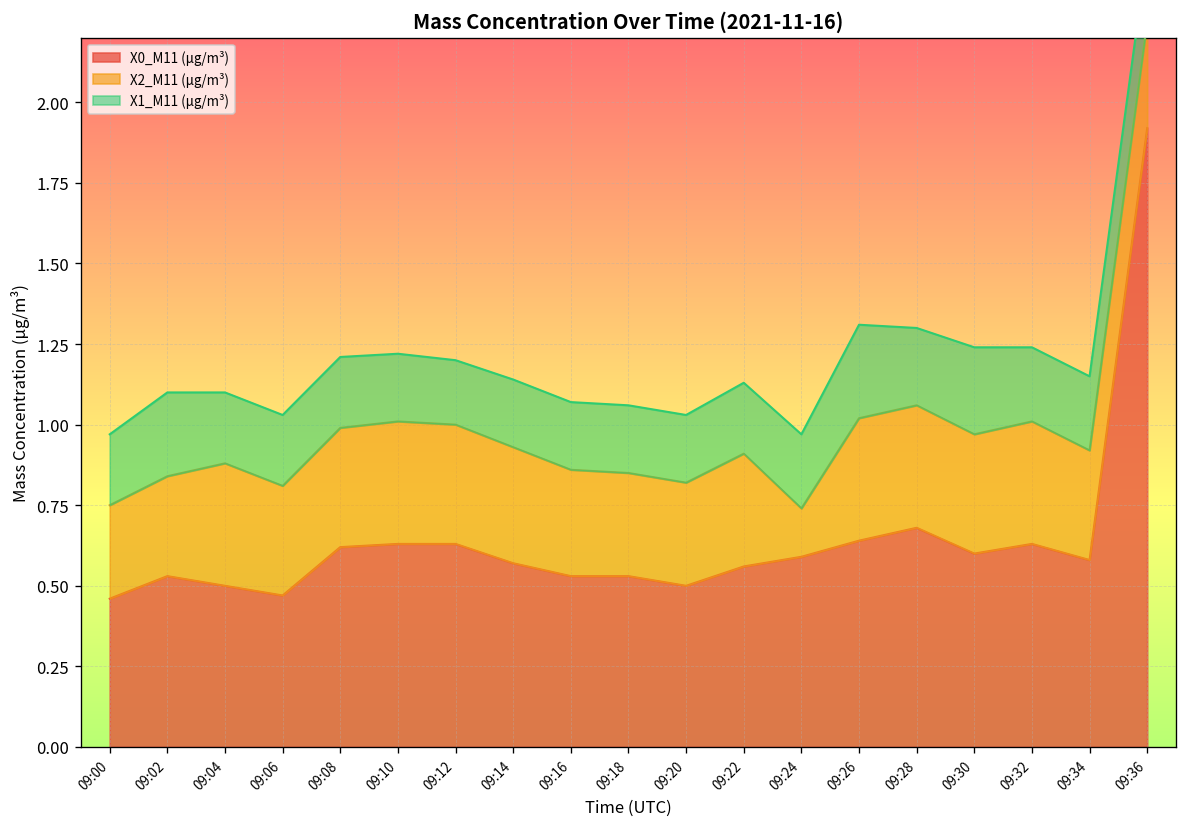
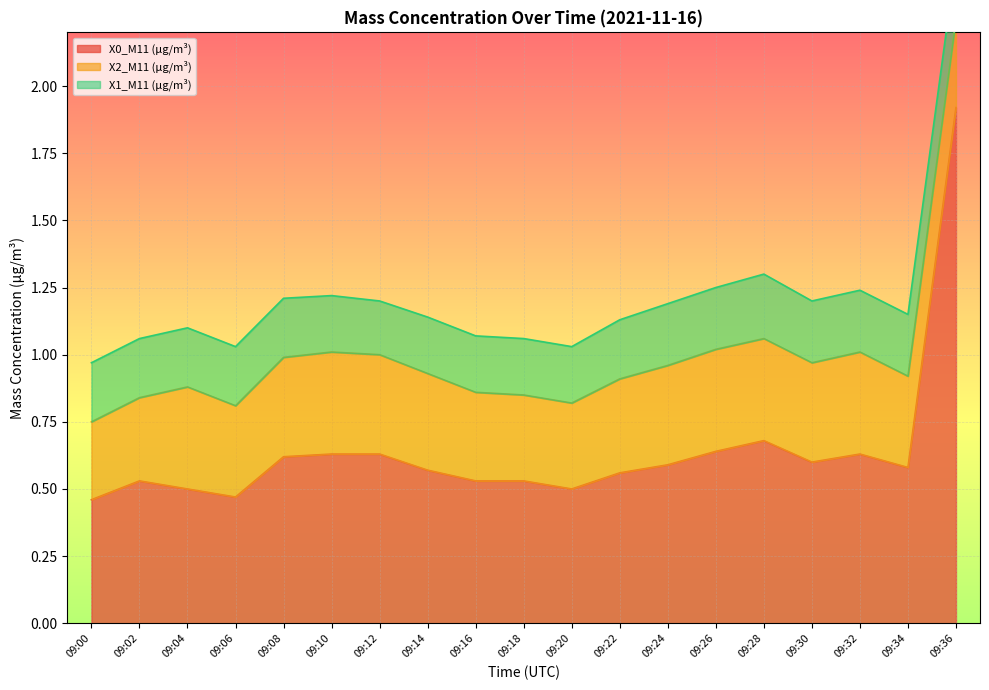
  {
    "X0_M11 (μg/m³)": {
      "09:00": 0.46,
      "09:02": 0.53,
      "09:04": 0.50,
      "09:06": 0.47,
      "09:08": 0.62,
      "09:10": 0.63,
      "09:12": 0.63,
      "09:14": 0.57,
      "09:16": 0.53,
      "09:18": 0.53,
      "09:20": 0.50,
      "09:22": 0.56,
      "09:24": 0.59,
      "09:26": 0.64,
      "09:28": 0.68,
      "09:30": 0.60,
      "09:32": 0.63,
      "09:34": 0.58,
      "09:36": 1.92
    },
    "X2_M11 (μg/m³)": {
      "09:00": 0.29,
      "09:02": 0.31,
      "09:04": 0.38,
      "09:06": 0.34,
      "09:08": 0.37,
      "09:10": 0.38,
      "09:12": 0.37,
      "09:14": 0.36,
      "09:16": 0.33,
      "09:18": 0.32,
      "09:20": 0.32,
      "09:22": 0.35,
-     "09:24": 0.15,
+     "09:24": 0.37,
      "09:26": 0.38,
      "09:28": 0.38,
      "09:30": 0.37,
      "09:32": 0.38,
      "09:34": 0.34
    },
    "X1_M11 (μg/m³)": {
      "09:00": 0.22,
-     "09:02": 0.26,
+     "09:02": 0.22,
      "09:04": 0.22,
      "09:06": 0.22,
      "09:08": 0.22,
      "09:10": 0.21,
      "09:12": 0.20,
      "09:14": 0.21,
      "09:16": 0.21,
      "09:18": 0.21,
      "09:20": 0.21,
      "09:22": 0.22,
      "09:24": 0.23,
-     "09:26": 0.29,
+     "09:26": 0.23,
      "09:28": 0.24,
-     "09:30": 0.27,
+     "09:30": 0.23,
      "09:32": 0.23,
      "09:34": 0.23
    }
  }
